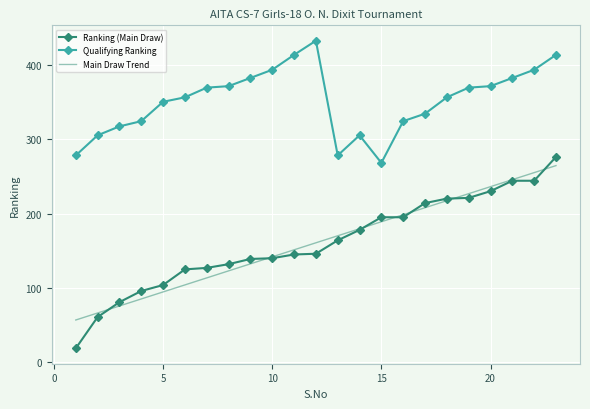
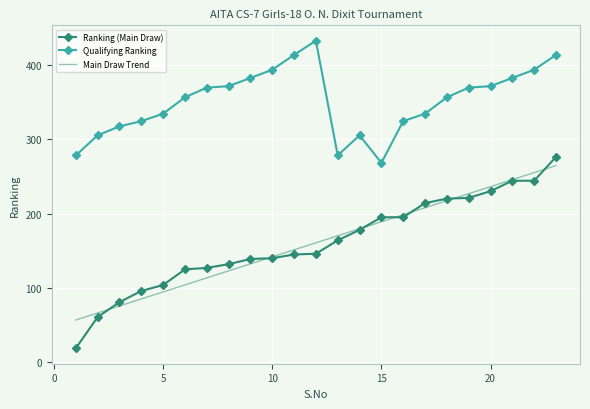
  {
    "Qualifying Ranking": {
-     "5": 350,
+     "5": 330,
      "10": 390,
      "15": 270,
      "20": 370
    }
  }
